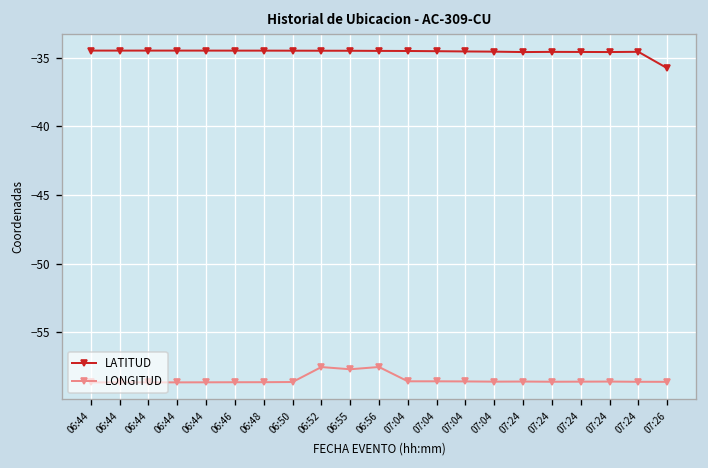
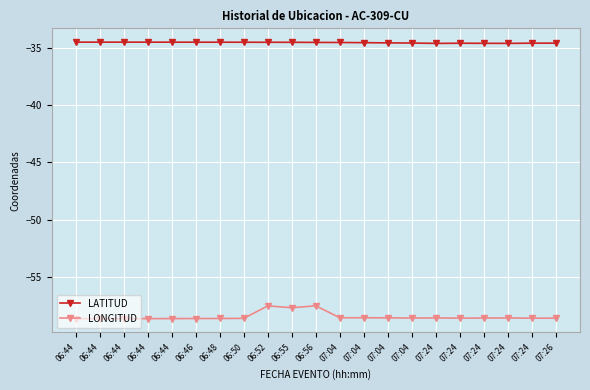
  {
    "LATITUD": {
      "06:46": -34.5,
      "06:48": -34.5,
      "06:50": -34.5,
      "06:52": -34.5,
      "06:55": -34.5,
      "06:56": -34.5,
-     "07:26": -35.8
+     "07:26": -34.6
    },
    "LONGITUD": {
      "06:46": -58.7,
      "06:48": -58.7,
      "06:50": -58.6,
      "06:52": -57.6,
      "06:55": -57.7,
      "06:56": -57.5,
      "07:26": -58.6
    }
  }
